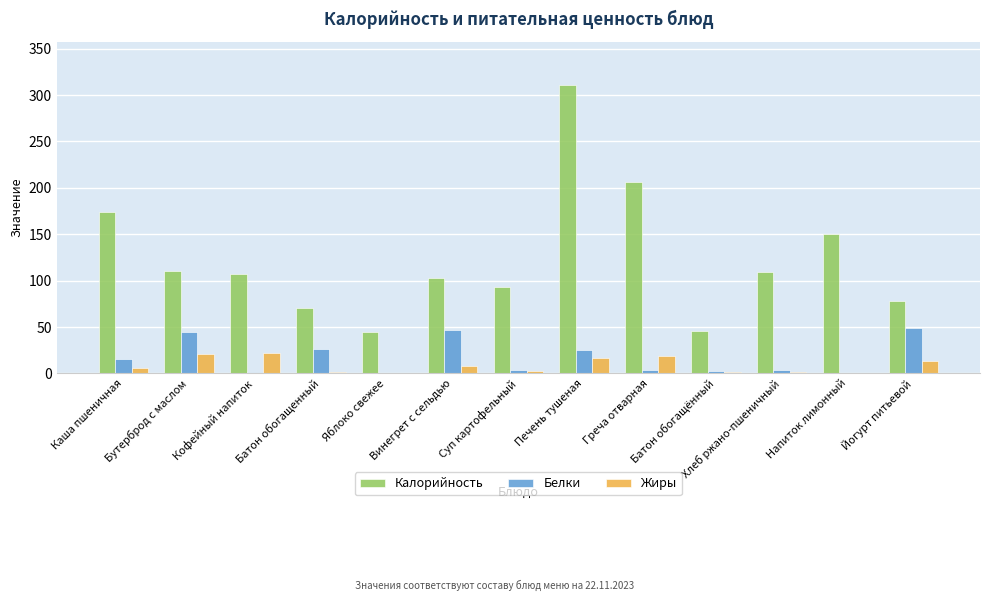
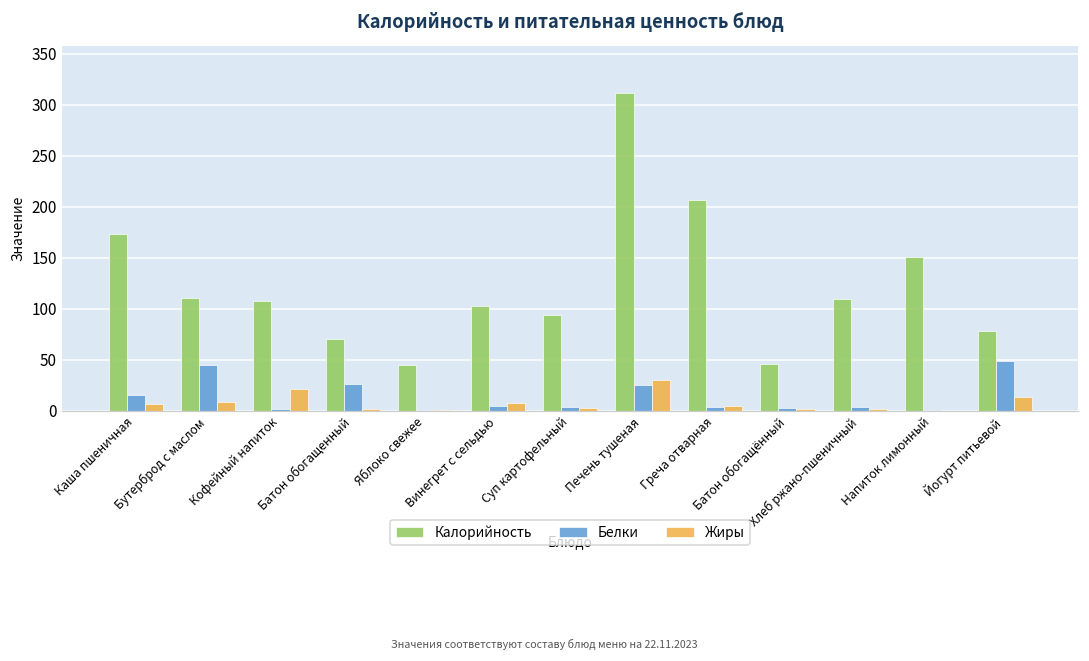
  {
    "Калорийность": {
      "Каша пшеничная": 170,
      "Бутерброд с маслом": 110,
      "Кофейный напиток": 110,
      "Батон обогащенный": 70,
      "Яблоко свежее": 40,
      "Винегрет с сельдью": 100,
      "Суп картофельный": 90,
      "Печень тушеная": 310,
      "Греча отварная": 210,
      "Батон обогащённый": 50,
      "Хлеб ржано-пшеничный": 110,
      "Напиток лимонный": 150,
      "Йогурт питьевой": 80
    },
    "Белки": {
      "Каша пшеничная": 20,
      "Бутерброд с маслом": 40,
      "Батон обогащенный": 30,
-     "Винегрет с сельдью": 50,
+     "Винегрет с сельдью": 0,
      "Суп картофельный": 0,
      "Печень тушеная": 30,
      "Греча отварная": 0,
      "Хлеб ржано-пшеничный": 0,
      "Йогурт питьевой": 50
    },
    "Жиры": {
      "Каша пшеничная": 10,
-     "Бутерброд с маслом": 20,
+     "Бутерброд с маслом": 10,
      "Кофейный напиток": 20,
      "Винегрет с сельдью": 10,
-     "Печень тушеная": 20,
-     "Греча отварная": 20,
+     "Печень тушеная": 30,
+     "Греча отварная": 0,
      "Напиток лимонный": 0,
      "Йогурт питьевой": 10
    }
  }
